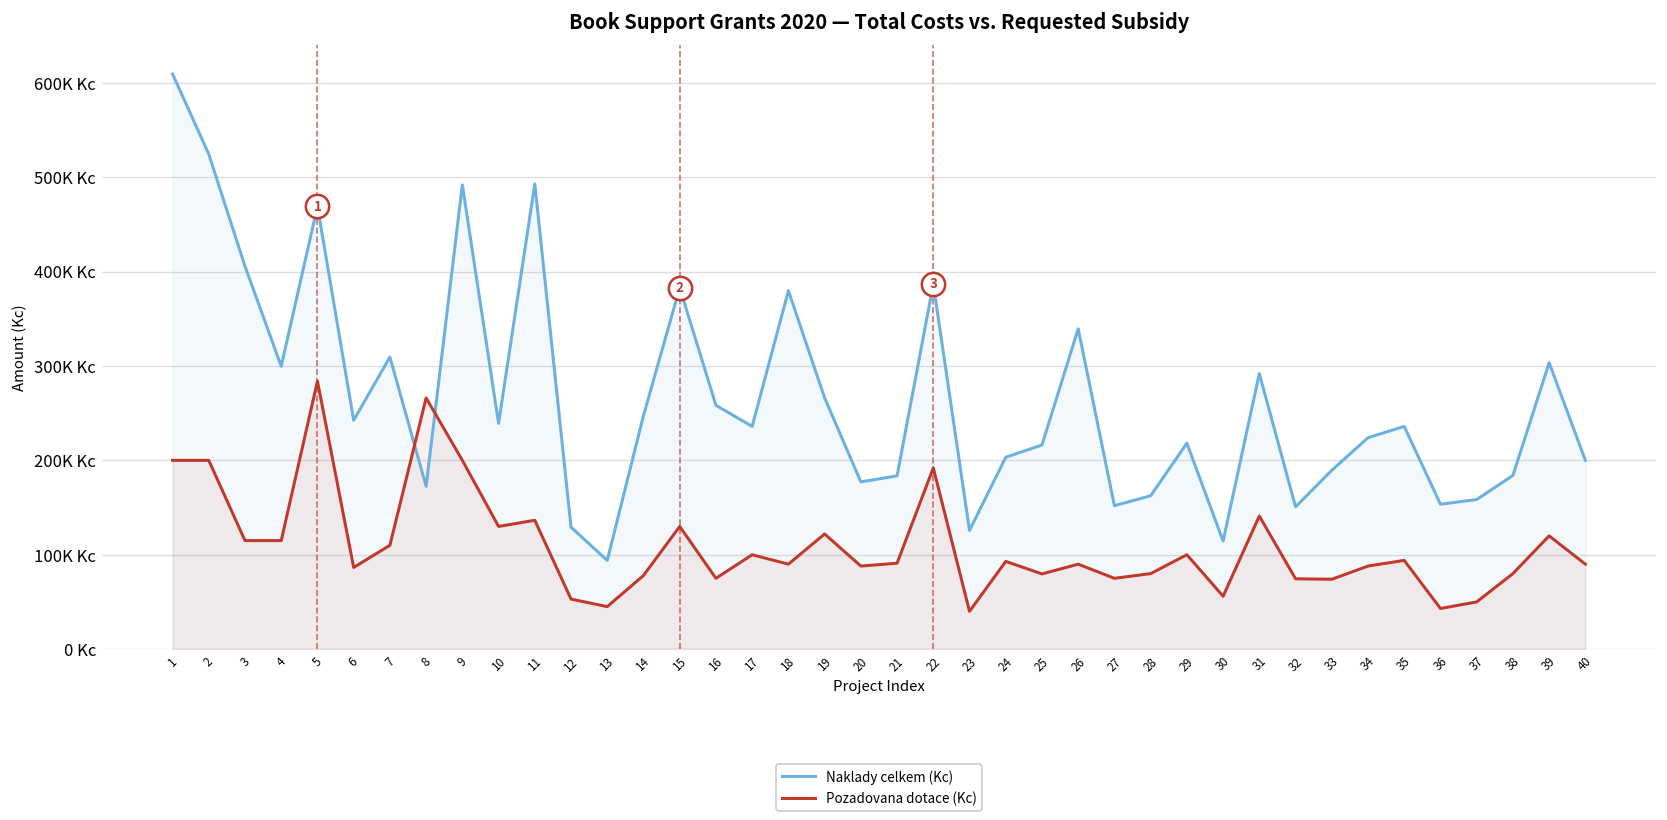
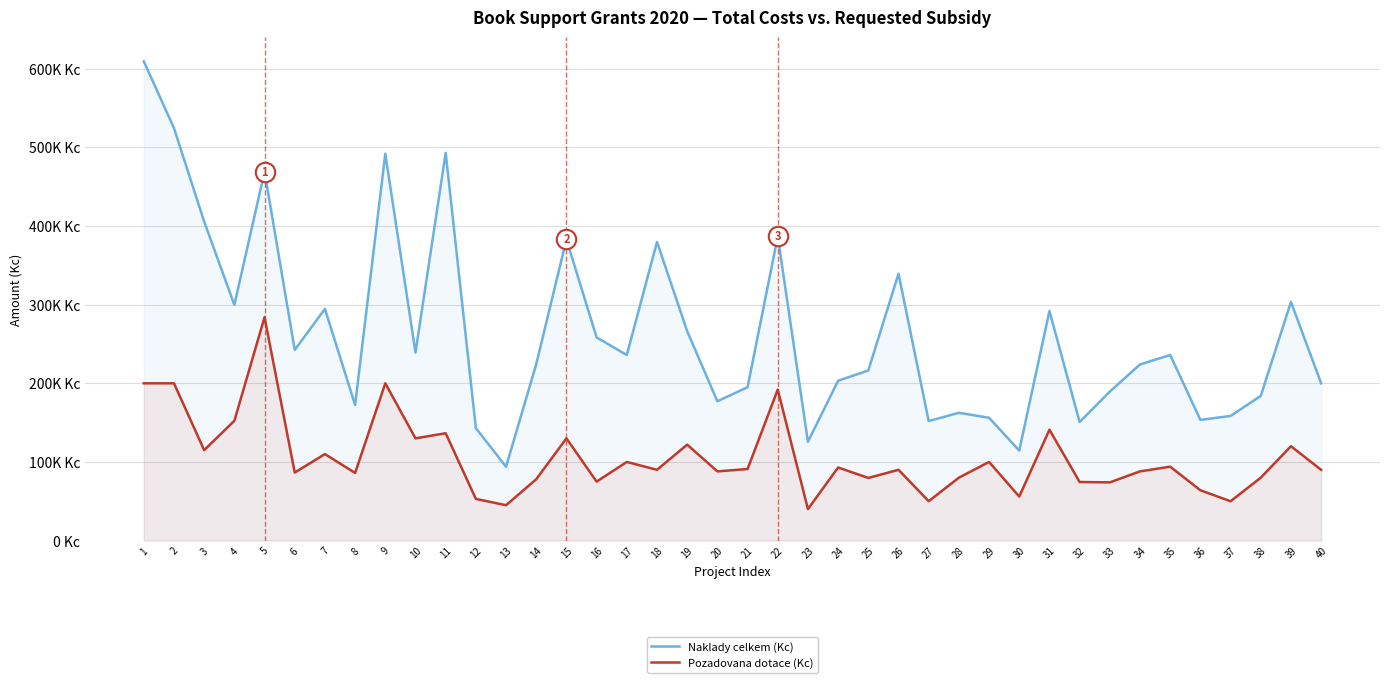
  {
    "Naklady celkem (Kc)": {
      "1": "610K Kc",
      "2": "520K Kc",
      "3": "410K Kc",
      "4": "300K Kc",
      "6": "240K Kc",
-     "7": "310K Kc",
+     "7": "290K Kc",
      "8": "170K Kc",
      "9": "490K Kc",
      "10": "240K Kc",
      "11": "490K Kc",
-     "12": "130K Kc",
+     "12": "140K Kc",
      "13": "90K Kc",
-     "14": "250K Kc",
+     "14": "220K Kc",
      "16": "260K Kc",
      "17": "240K Kc",
      "18": "380K Kc",
      "19": "270K Kc",
      "20": "180K Kc",
-     "21": "180K Kc",
+     "21": "200K Kc",
      "23": "130K Kc",
      "24": "200K Kc",
      "25": "220K Kc",
      "26": "340K Kc",
      "27": "150K Kc",
      "28": "160K Kc",
-     "29": "220K Kc",
+     "29": "160K Kc",
      "30": "110K Kc",
      "31": "290K Kc",
      "32": "150K Kc",
      "33": "190K Kc",
      "34": "220K Kc",
      "35": "240K Kc",
      "36": "150K Kc",
      "37": "160K Kc",
      "38": "180K Kc",
      "39": "300K Kc",
      "40": "200K Kc"
    },
    "Pozadovana dotace (Kc)": {
      "1": "200K Kc",
      "2": "200K Kc",
      "3": "120K Kc",
-     "4": "120K Kc",
+     "4": "150K Kc",
      "5": "280K Kc",
      "6": "90K Kc",
      "7": "110K Kc",
-     "8": "270K Kc",
+     "8": "90K Kc",
      "9": "200K Kc",
      "10": "130K Kc",
      "11": "140K Kc",
      "12": "50K Kc",
      "13": "50K Kc",
      "14": "80K Kc",
      "15": "130K Kc",
      "16": "80K Kc",
      "17": "100K Kc",
      "18": "90K Kc",
      "19": "120K Kc",
      "20": "90K Kc",
      "21": "90K Kc",
      "22": "190K Kc",
      "23": "40K Kc",
      "24": "90K Kc",
      "25": "80K Kc",
      "26": "90K Kc",
-     "27": "80K Kc",
+     "27": "50K Kc",
      "28": "80K Kc",
      "29": "100K Kc",
      "30": "60K Kc",
      "31": "140K Kc",
      "32": "70K Kc",
      "33": "70K Kc",
      "34": "90K Kc",
      "35": "90K Kc",
-     "36": "40K Kc",
+     "36": "60K Kc",
      "37": "50K Kc",
      "38": "80K Kc",
      "39": "120K Kc",
      "40": "90K Kc"
    }
  }
